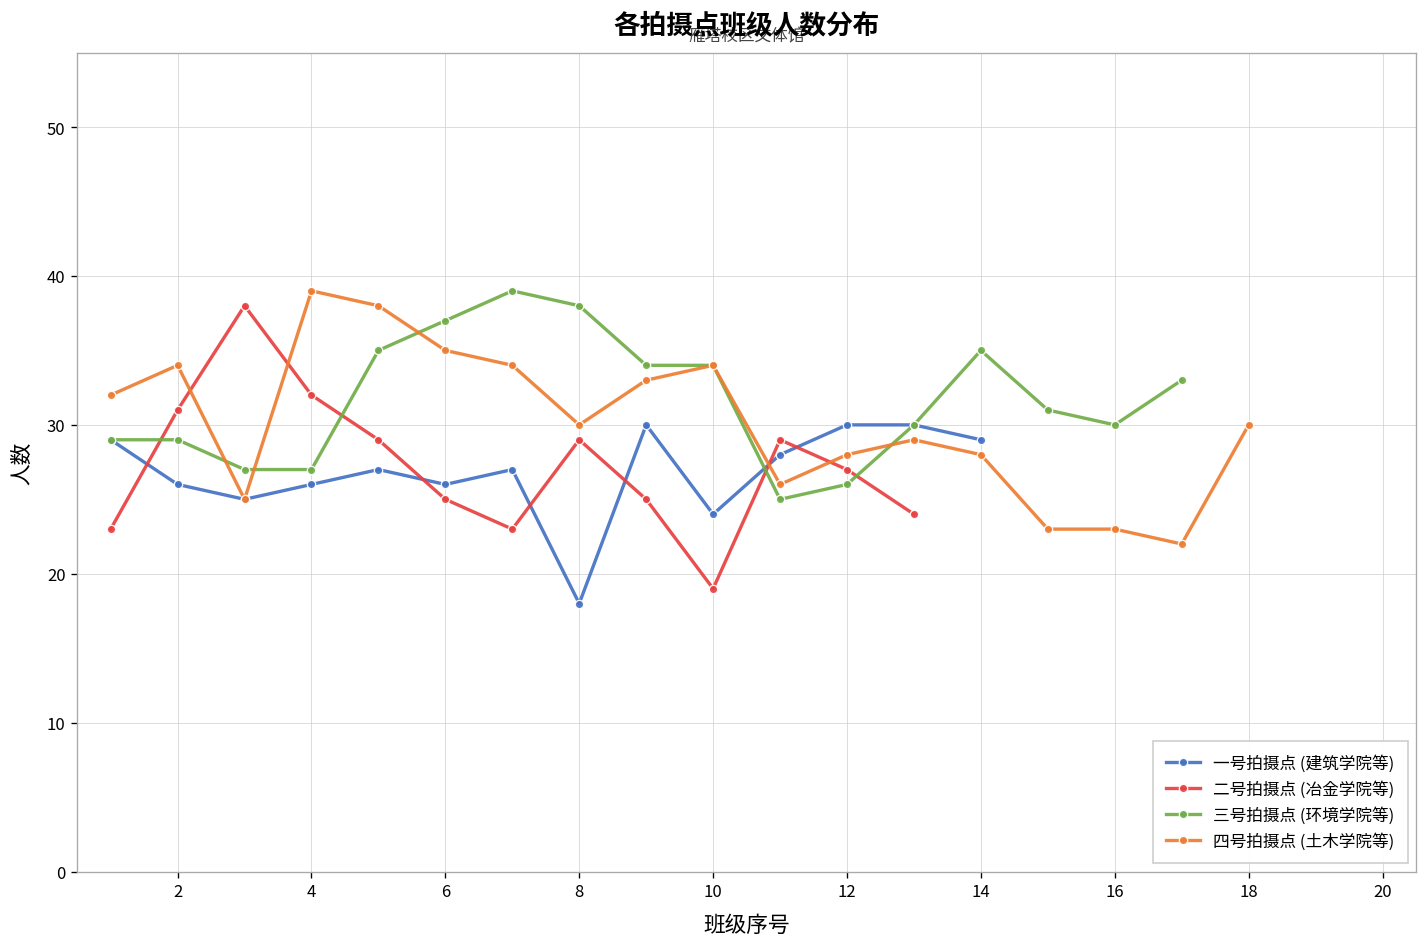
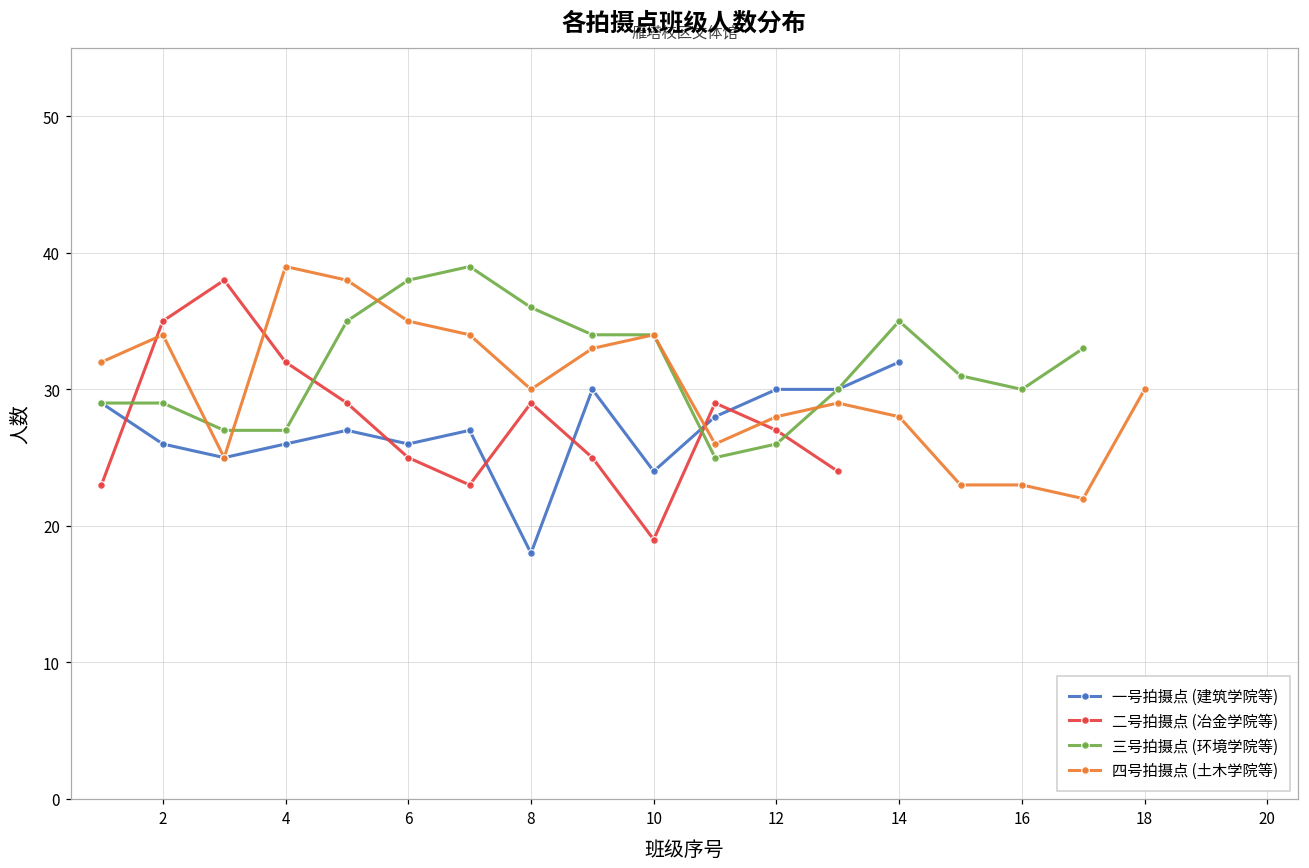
  {
    "一号拍摄点 (建筑学院等)": {
      "2": 26,
      "4": 26,
      "6": 26,
      "8": 18,
      "10": 24,
      "12": 30,
-     "14": 29
+     "14": 32
    },
    "二号拍摄点 (冶金学院等)": {
-     "2": 31,
+     "2": 35,
      "4": 32,
      "6": 25,
      "8": 29,
      "10": 19,
      "12": 27
    },
    "三号拍摄点 (环境学院等)": {
      "2": 29,
      "4": 27,
-     "6": 37,
-     "8": 38,
+     "6": 38,
+     "8": 36,
      "12": 26,
      "14": 35,
      "16": 30
    },
    "四号拍摄点 (土木学院等)": {
      "2": 34,
      "4": 39,
      "6": 35,
      "8": 30,
      "12": 28,
      "14": 28,
      "16": 23,
      "18": 30
    }
  }
